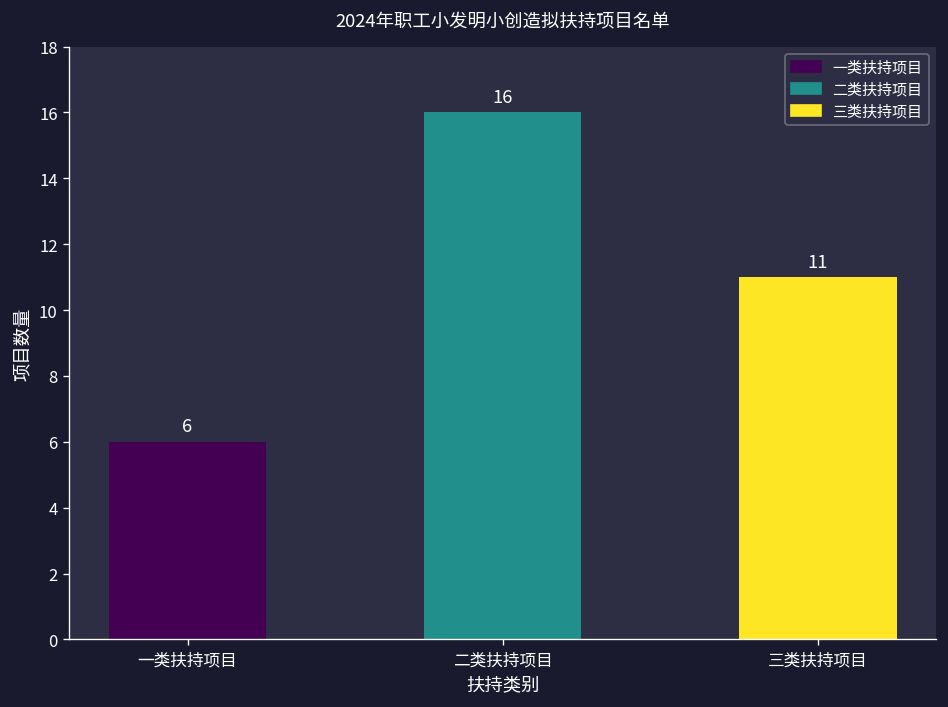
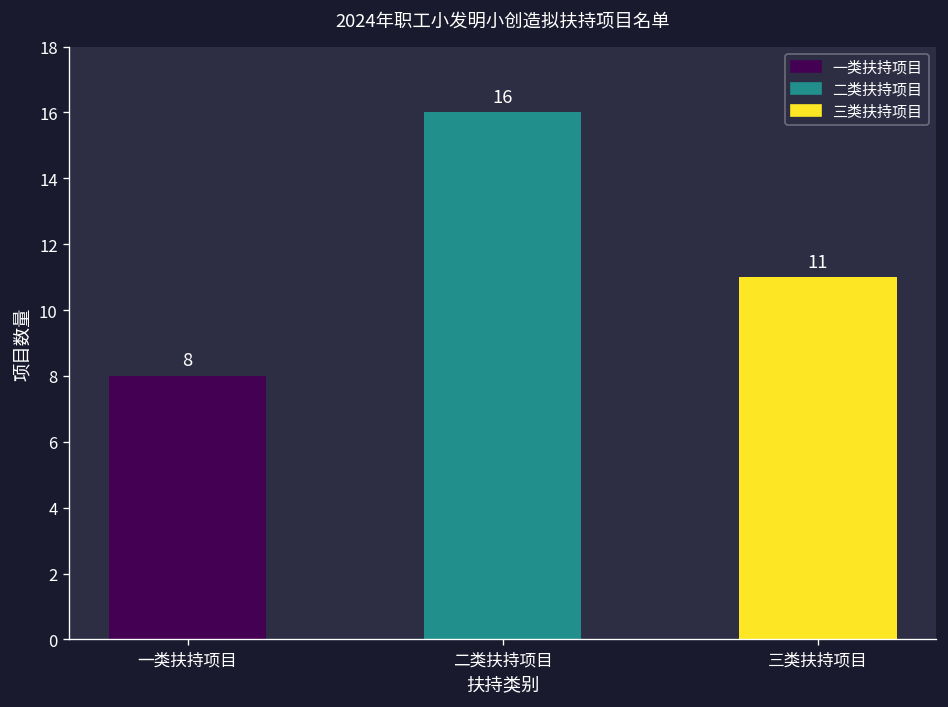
  {
-   "一类扶持项目": 6,
+   "一类扶持项目": 8,
    "二类扶持项目": 16,
    "三类扶持项目": 11
  }
